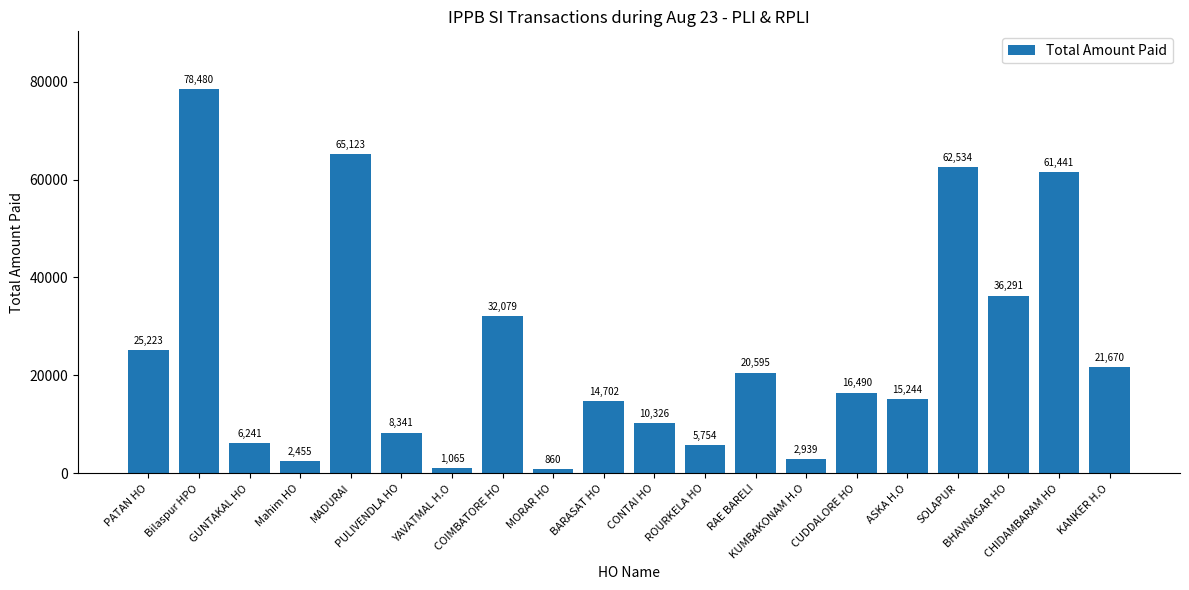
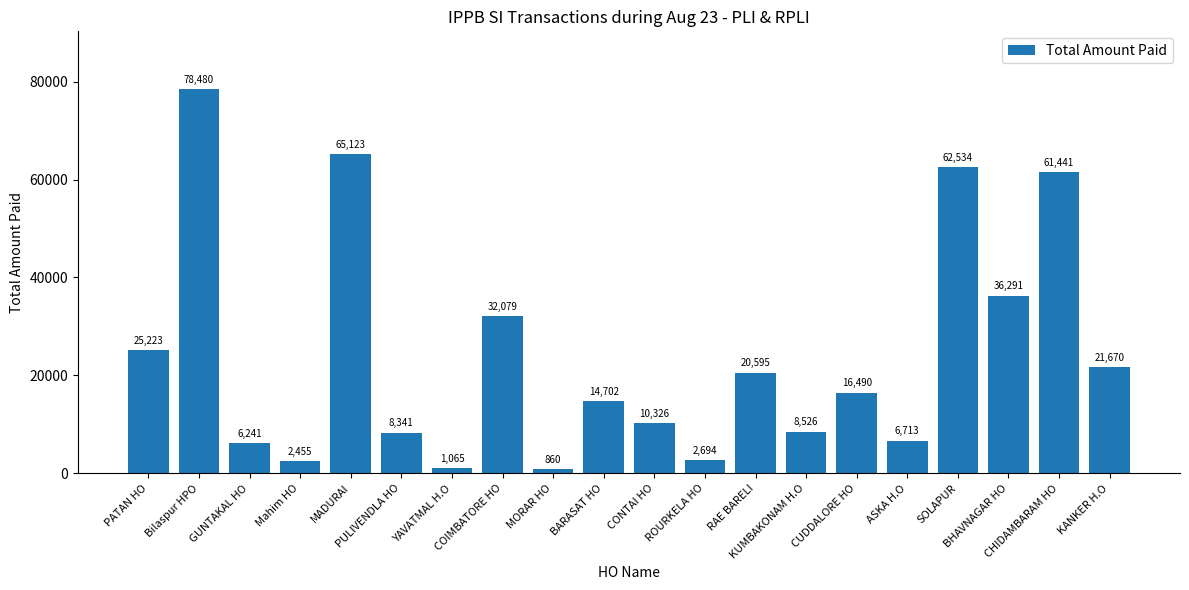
  {
    "PATAN HO": "25,223",
    "Bilaspur HPO": "78,480",
    "GUNTAKAL HO": "6,241",
    "Mahim HO": "2,455",
    "MADURAI": "65,123",
    "PULIVENDLA HO": "8,341",
    "YAVATMAL H.O": "1,065",
    "COIMBATORE HO": "32,079",
    "MORAR HO": "860",
    "BARASAT HO": "14,702",
    "CONTAI HO": "10,326",
-   "ROURKELA HO": "5,754",
+   "ROURKELA HO": "2,694",
    "RAE BARELI": "20,595",
-   "KUMBAKONAM H.O": "2,939",
+   "KUMBAKONAM H.O": "8,526",
    "CUDDALORE HO": "16,490",
-   "ASKA H.O": "15,244",
+   "ASKA H.O": "6,713",
    "SOLAPUR": "62,534",
    "BHAVNAGAR HO": "36,291",
    "CHIDAMBARAM HO": "61,441",
    "KANKER H.O": "21,670"
  }
